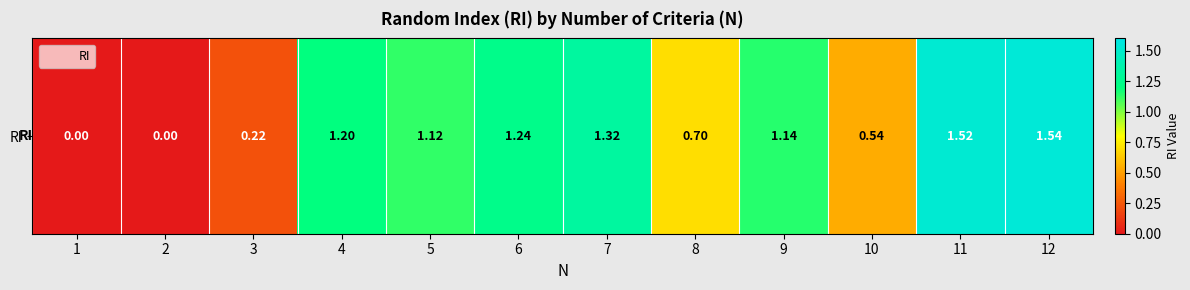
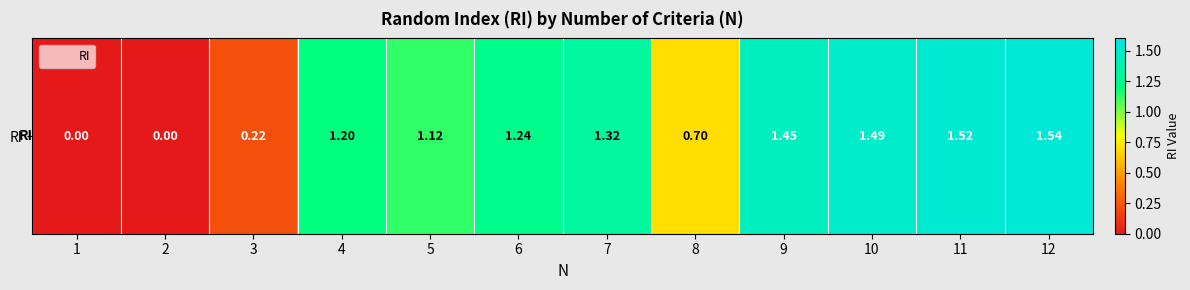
  {
    "RI": {
      "1": 0.00,
      "2": 0.00,
      "3": 0.22,
      "4": 1.20,
      "5": 1.12,
      "6": 1.24,
      "7": 1.32,
      "8": 0.70,
-     "9": 1.14,
-     "10": 0.54,
+     "9": 1.45,
+     "10": 1.49,
      "11": 1.52,
      "12": 1.54
    }
  }
